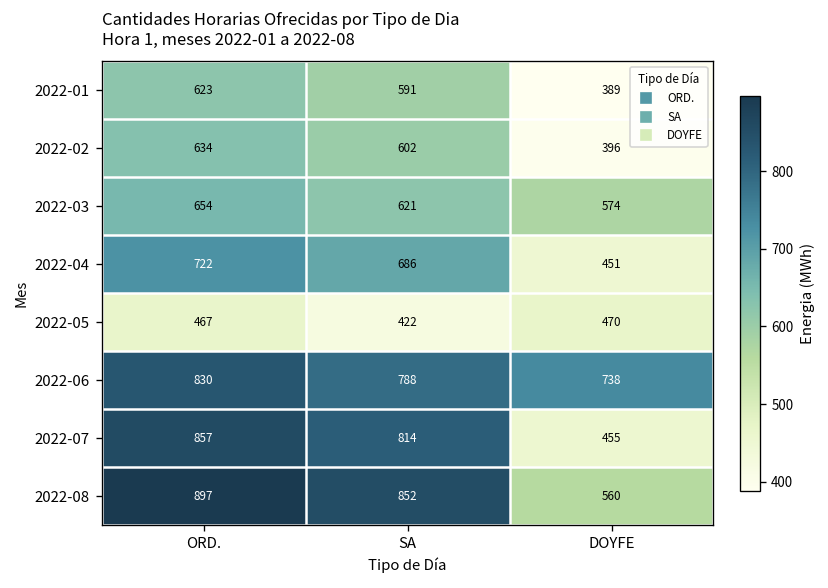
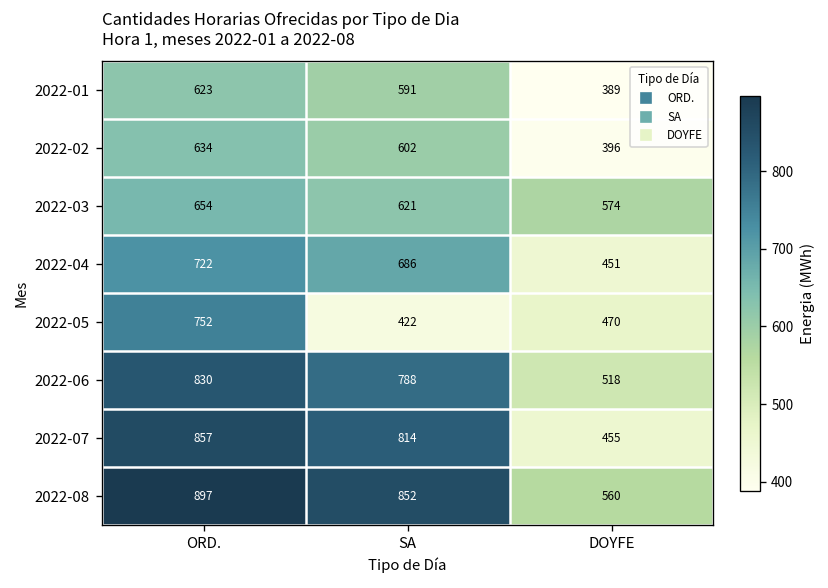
  {
    "2022-01": {
      "ORD.": 623,
      "SA": 591,
      "DOYFE": 389
    },
    "2022-02": {
      "ORD.": 634,
      "SA": 602,
      "DOYFE": 396
    },
    "2022-03": {
      "ORD.": 654,
      "SA": 621,
      "DOYFE": 574
    },
    "2022-04": {
      "ORD.": 722,
      "SA": 686,
      "DOYFE": 451
    },
    "2022-05": {
-     "ORD.": 467,
+     "ORD.": 752,
      "SA": 422,
      "DOYFE": 470
    },
    "2022-06": {
      "ORD.": 830,
      "SA": 788,
-     "DOYFE": 738
+     "DOYFE": 518
    },
    "2022-07": {
      "ORD.": 857,
      "SA": 814,
      "DOYFE": 455
    },
    "2022-08": {
      "ORD.": 897,
      "SA": 852,
      "DOYFE": 560
    }
  }
